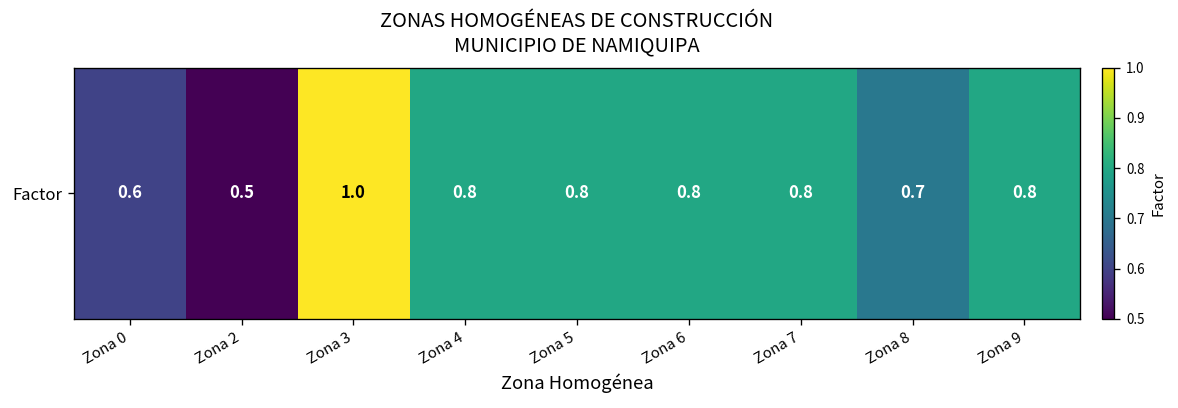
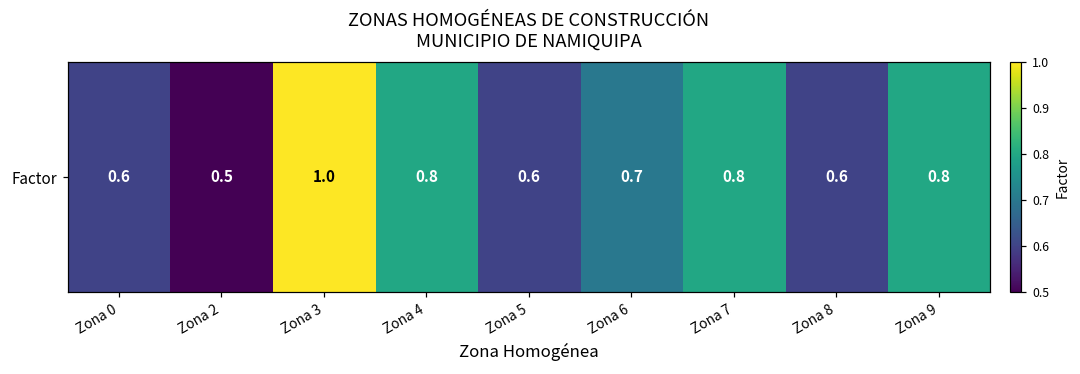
  {
    "Factor": {
      "Zona 0": 0.6,
      "Zona 2": 0.5,
      "Zona 3": 1.0,
      "Zona 4": 0.8,
-     "Zona 5": 0.8,
-     "Zona 6": 0.8,
+     "Zona 5": 0.6,
+     "Zona 6": 0.7,
      "Zona 7": 0.8,
-     "Zona 8": 0.7,
+     "Zona 8": 0.6,
      "Zona 9": 0.8
    }
  }
